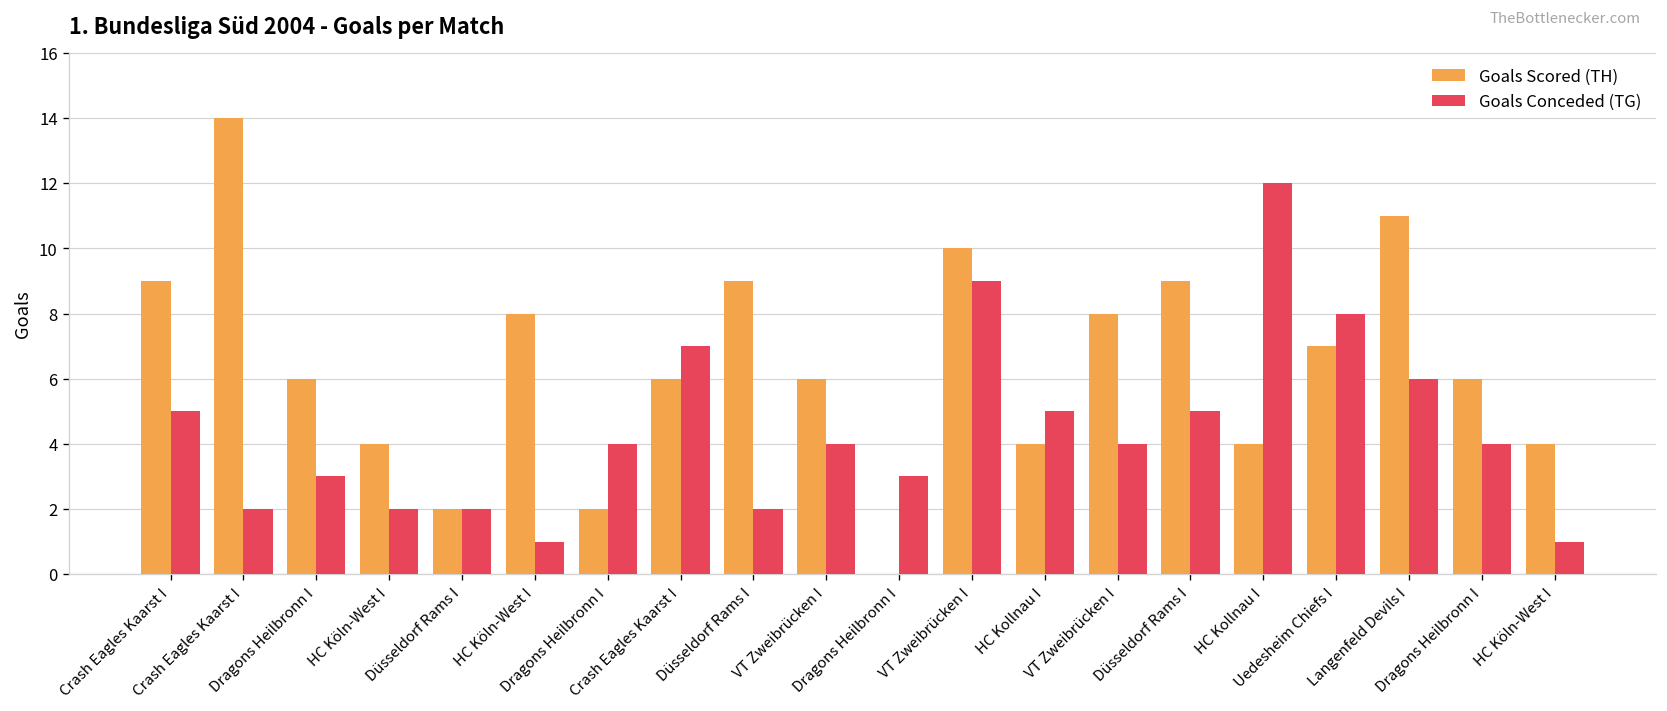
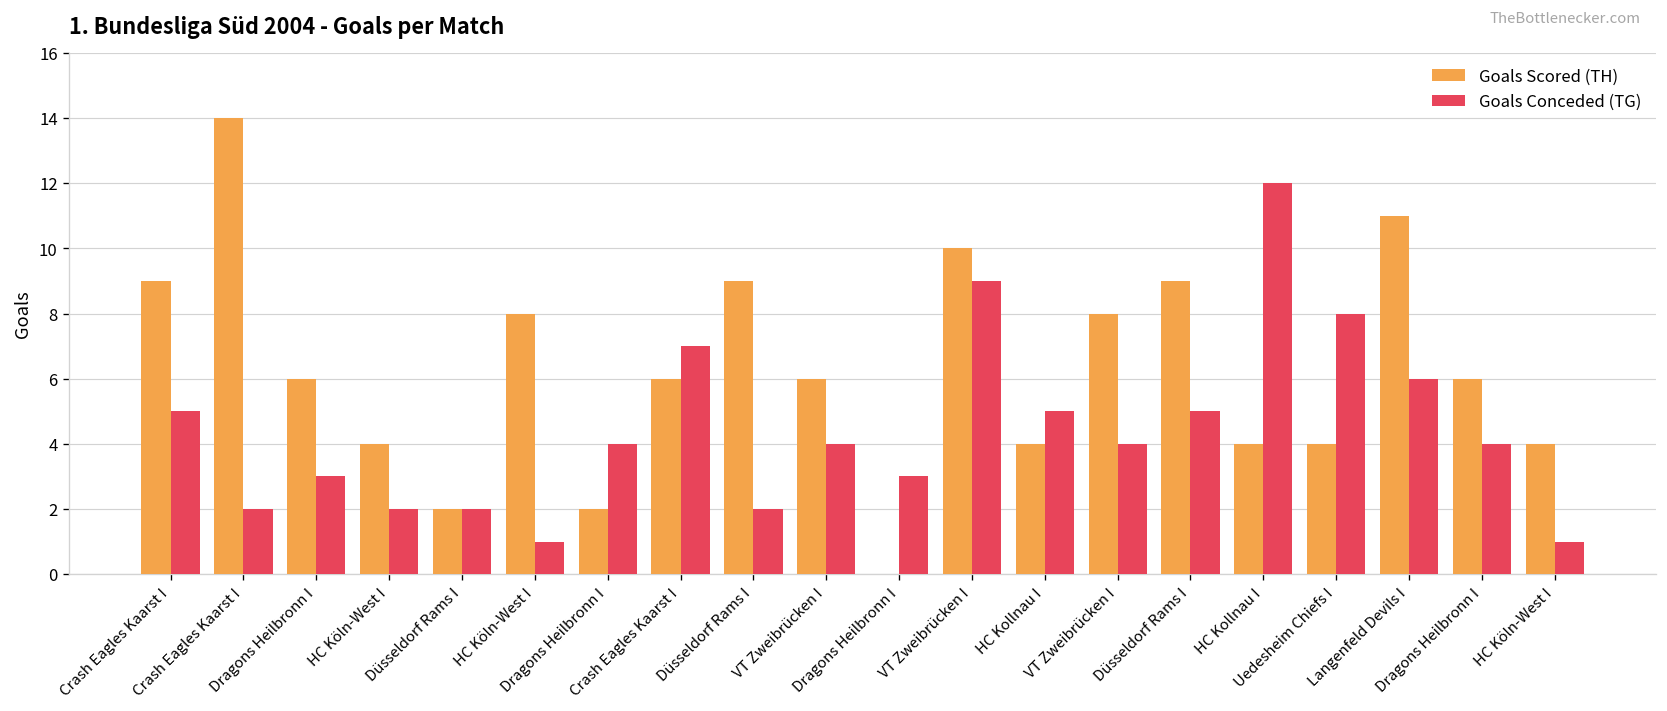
  {
    "Goals Scored (TH)": {
-     "Uedesheim Chiefs I": 7,
+     "Uedesheim Chiefs I": 4,
      "Langenfeld Devils I": 11
    },
    "Goals Conceded (TG)": {
      "Uedesheim Chiefs I": 8,
      "Langenfeld Devils I": 6
    }
  }
